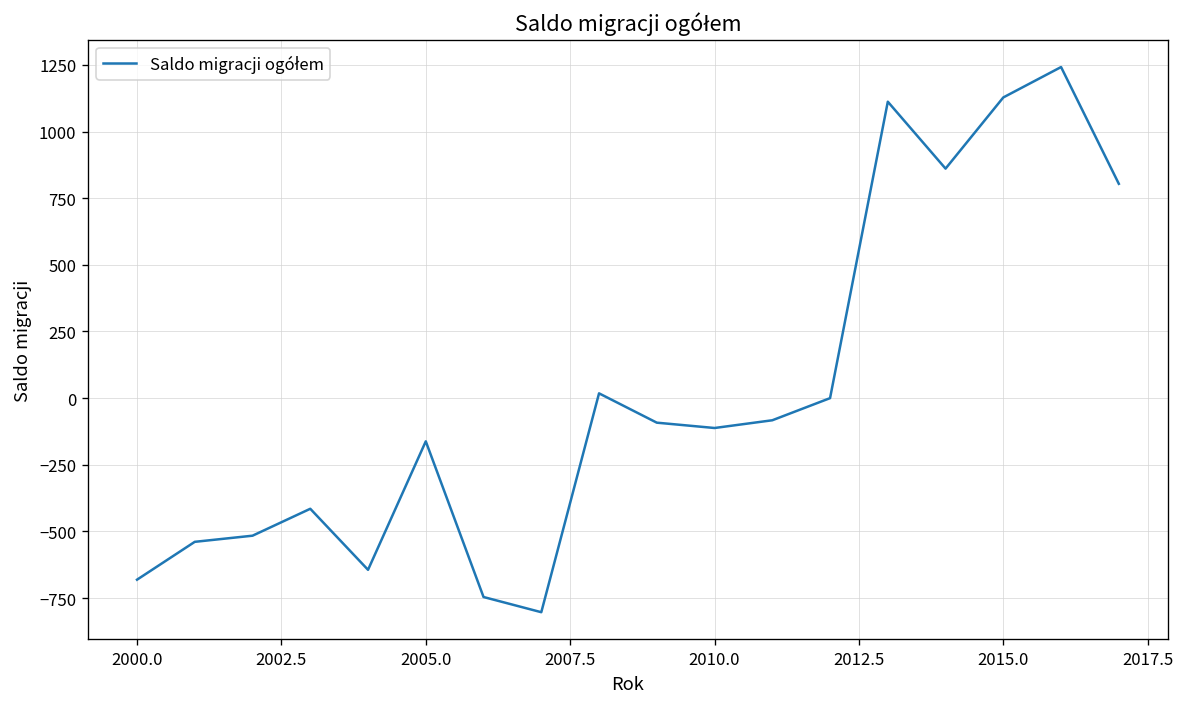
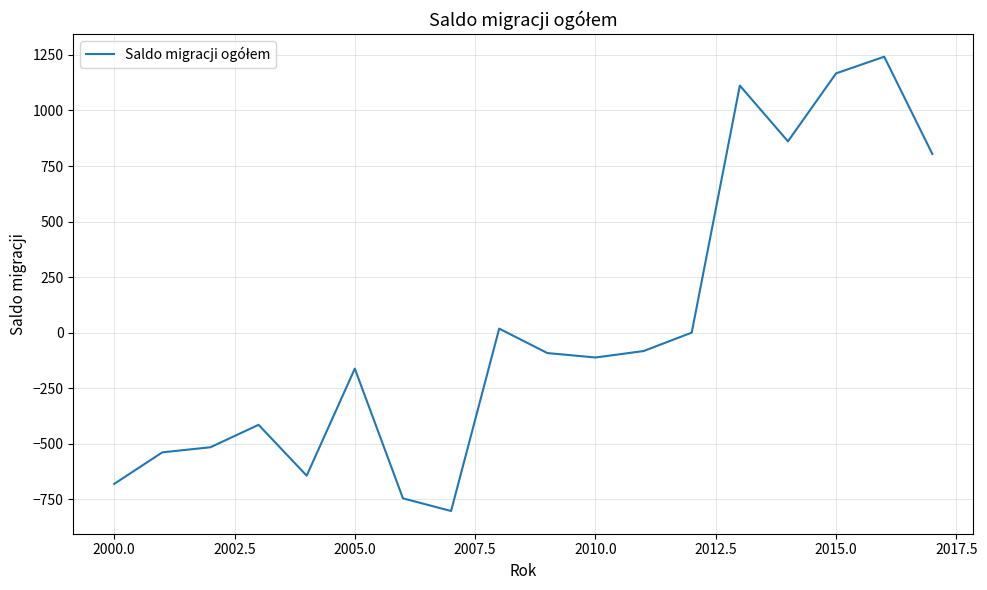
  {
    "2000.0": -680,
    "2005.0": -160,
    "2010.0": -110,
-   "2015.0": 1130
+   "2015.0": 1170
  }
